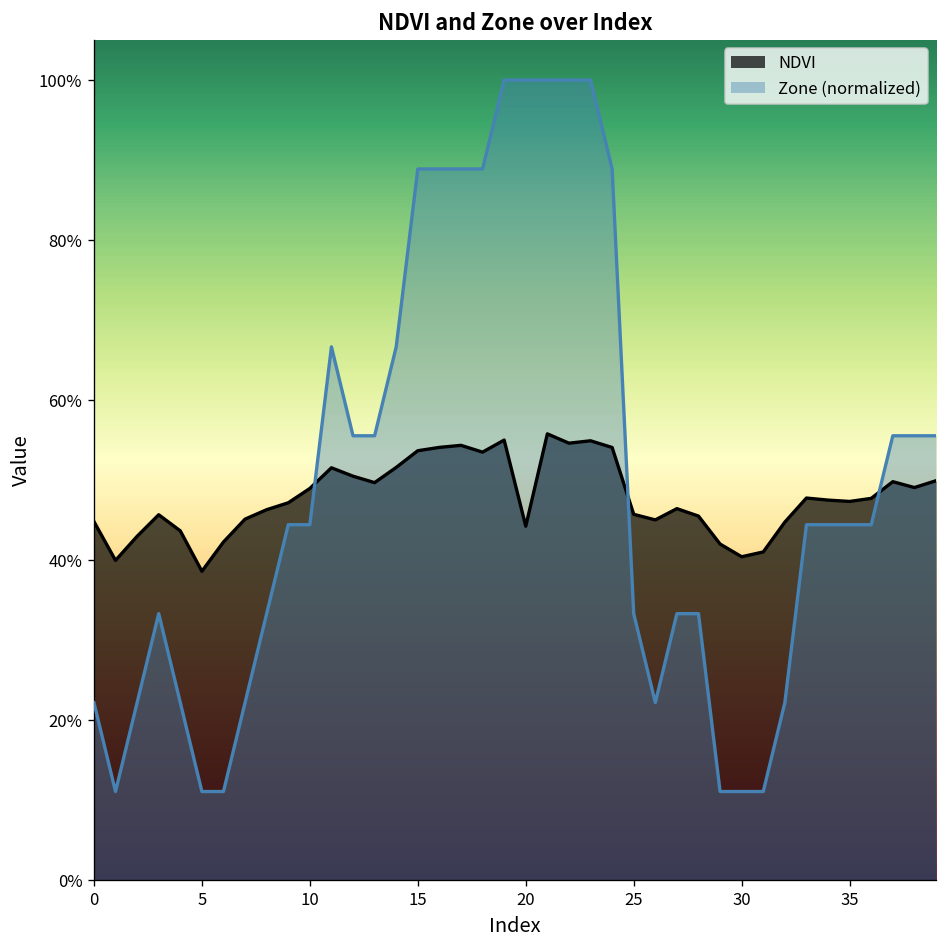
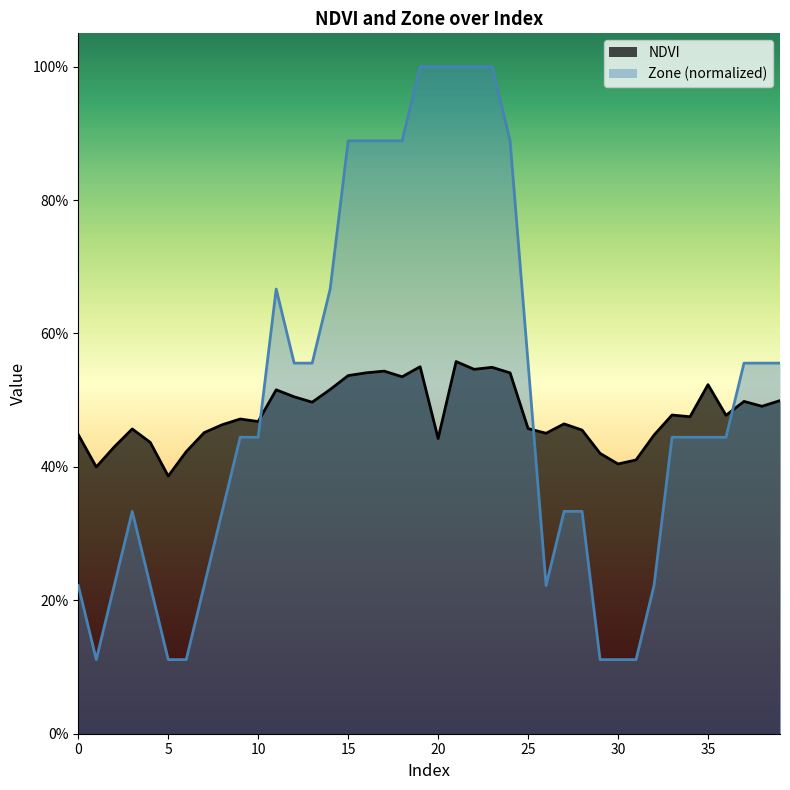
  {
    "NDVI": {
      "0": "45%",
      "5": "39%",
-     "10": "49%",
+     "10": "47%",
      "15": "54%",
      "20": "44%",
      "25": "46%",
      "30": "40%",
-     "35": "47%"
+     "35": "52%"
    },
    "Zone (normalized)": {
      "0": "22%",
      "5": "11%",
      "10": "44%",
      "15": "89%",
      "20": "100%",
-     "25": "33%",
+     "25": "56%",
      "30": "11%",
      "35": "44%"
    }
  }
